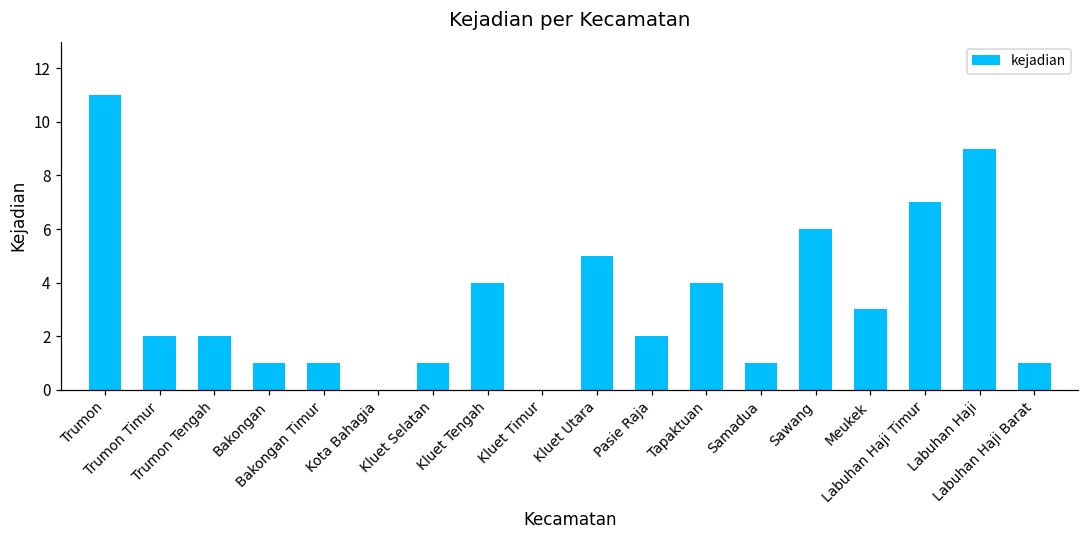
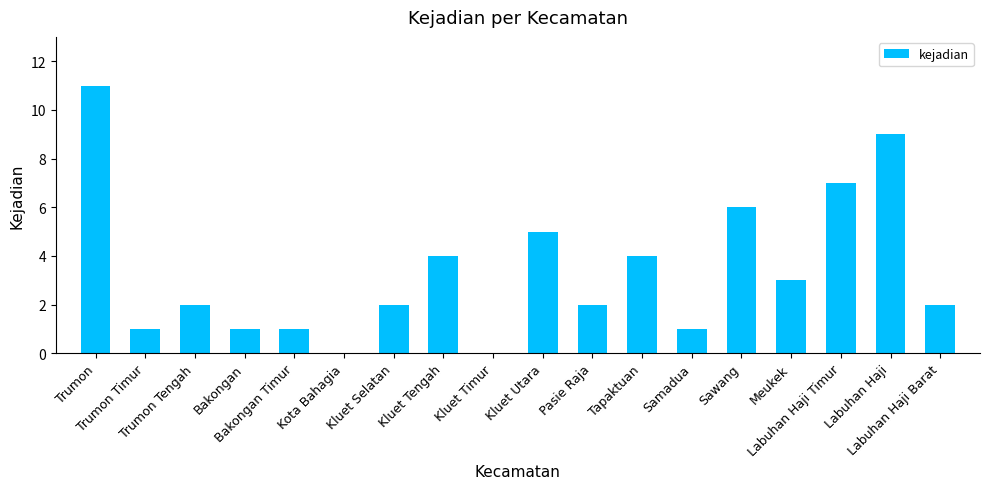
  {
    "Trumon": 11,
-   "Trumon Timur": 2,
+   "Trumon Timur": 1,
    "Trumon Tengah": 2,
    "Bakongan": 1,
    "Bakongan Timur": 1,
    "Kota Bahagia": 0,
-   "Kluet Selatan": 1,
+   "Kluet Selatan": 2,
    "Kluet Tengah": 4,
    "Kluet Timur": 0,
    "Kluet Utara": 5,
    "Pasie Raja": 2,
    "Tapaktuan": 4,
    "Samadua": 1,
    "Sawang": 6,
    "Meukek": 3,
    "Labuhan Haji Timur": 7,
    "Labuhan Haji": 9,
-   "Labuhan Haji Barat": 1
+   "Labuhan Haji Barat": 2
  }
